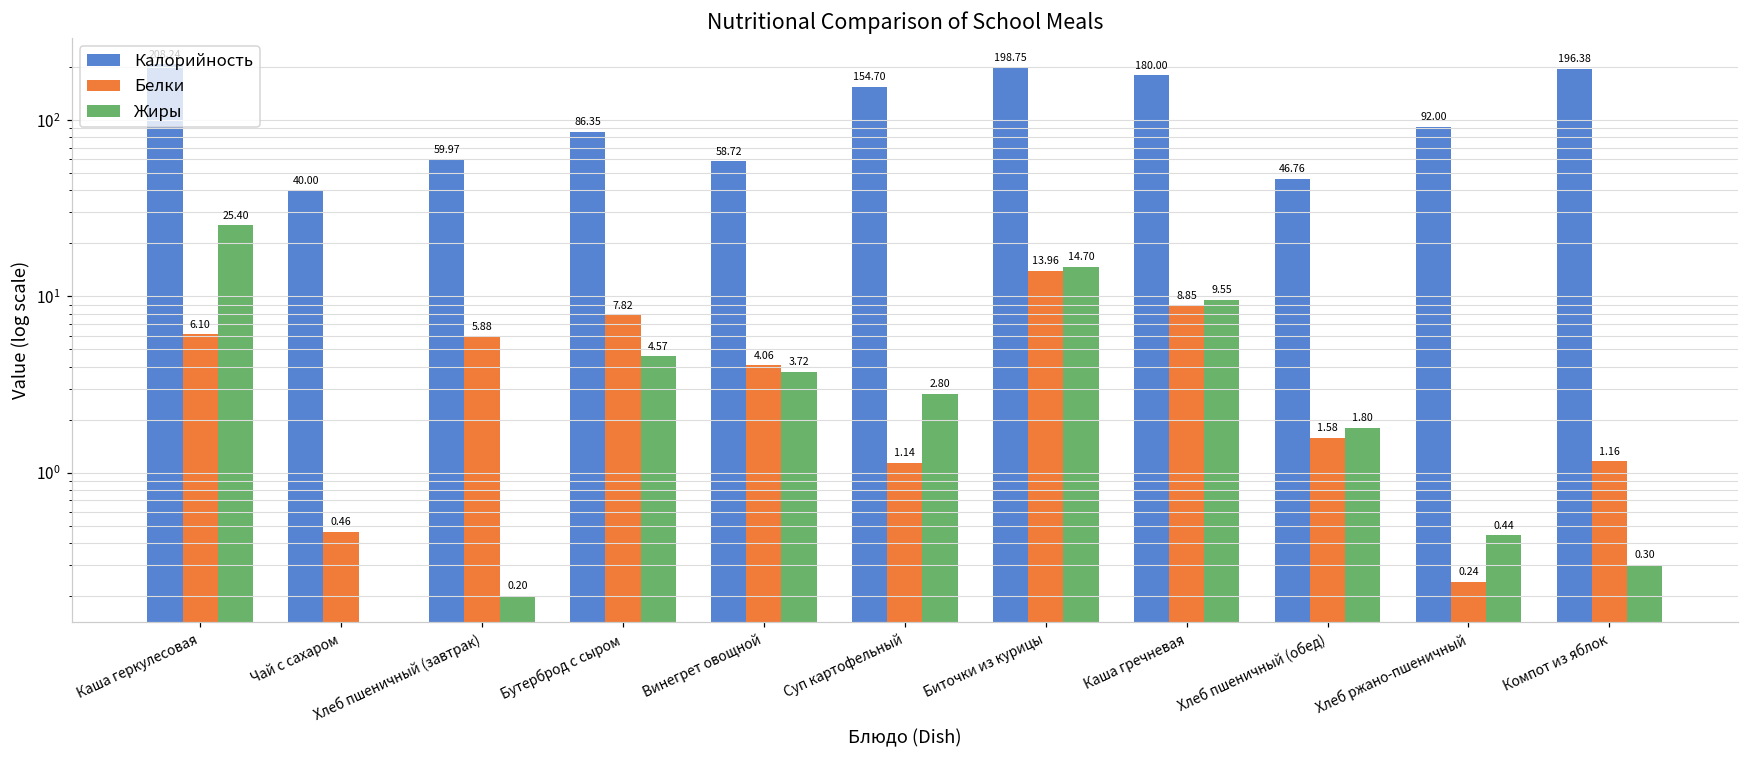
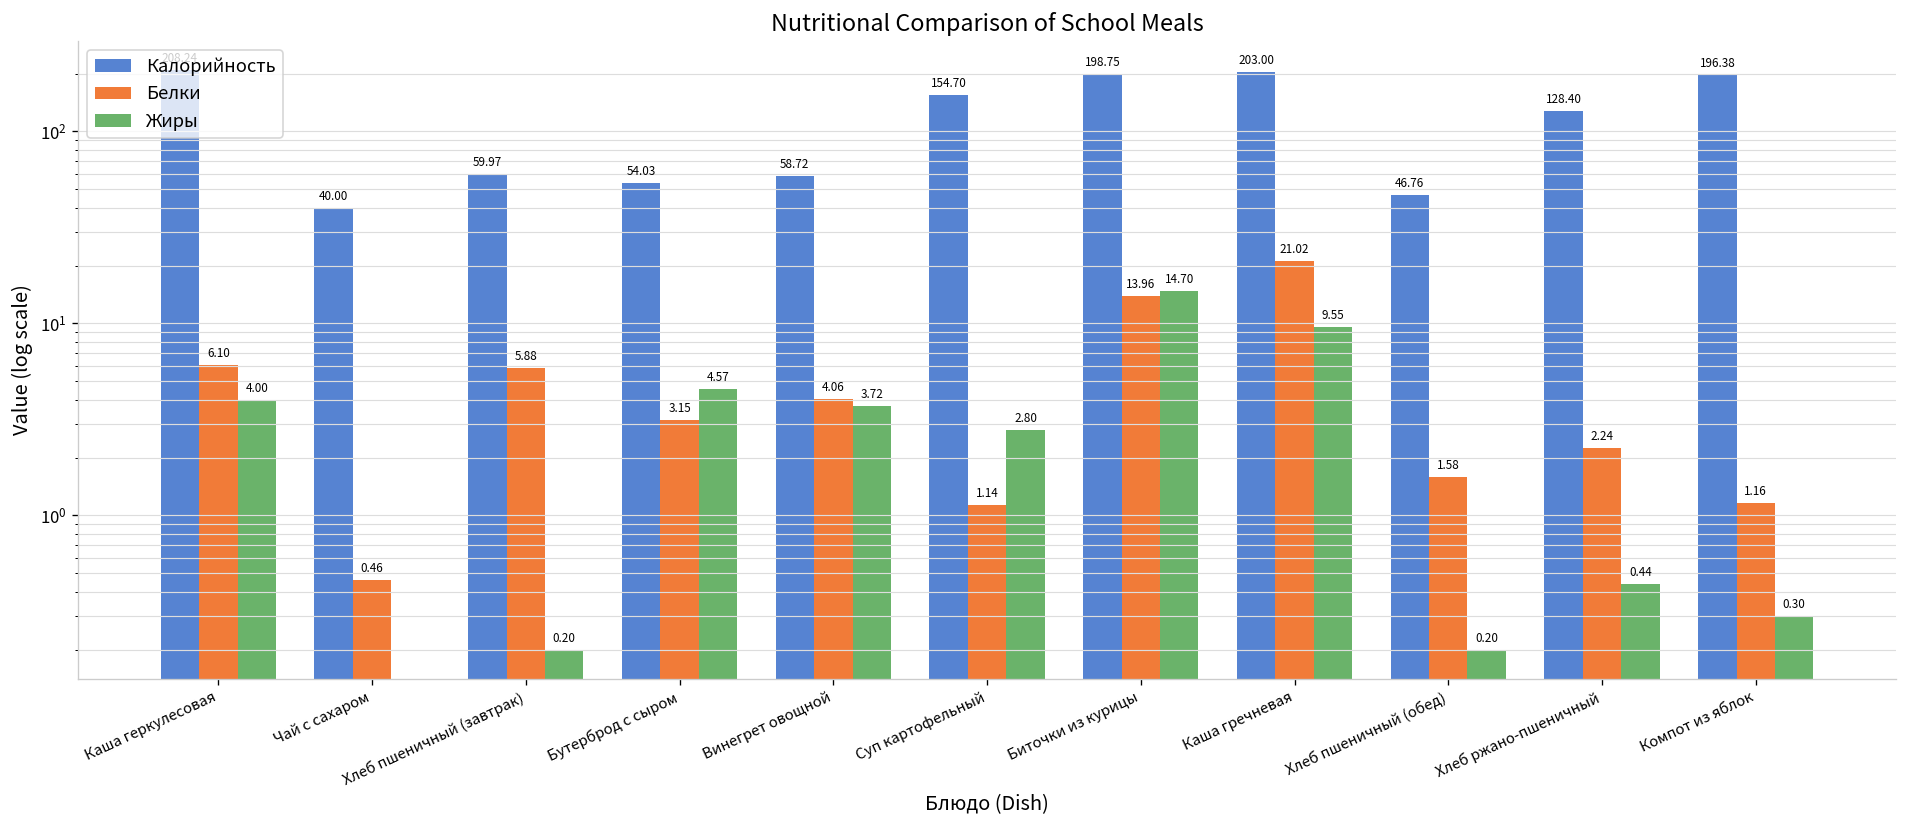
  {
    "Калорийность": {
      "Чай с сахаром": 40.00,
      "Хлеб пшеничный (завтрак)": 59.97,
-     "Бутерброд с сыром": 86.35,
+     "Бутерброд с сыром": 54.03,
      "Винегрет овощной": 58.72,
      "Суп картофельный": 154.70,
      "Биточки из курицы": 198.75,
-     "Каша гречневая": 180.00,
+     "Каша гречневая": 203.00,
      "Хлеб пшеничный (обед)": 46.76,
-     "Хлеб ржано-пшеничный": 92.00,
+     "Хлеб ржано-пшеничный": 128.40,
      "Компот из яблок": 196.38
    },
    "Белки": {
      "Каша геркулесовая": 6.10,
      "Чай с сахаром": 0.46,
      "Хлеб пшеничный (завтрак)": 5.88,
-     "Бутерброд с сыром": 7.82,
+     "Бутерброд с сыром": 3.15,
      "Винегрет овощной": 4.06,
      "Суп картофельный": 1.14,
      "Биточки из курицы": 13.96,
-     "Каша гречневая": 8.85,
+     "Каша гречневая": 21.02,
      "Хлеб пшеничный (обед)": 1.58,
-     "Хлеб ржано-пшеничный": 0.24,
+     "Хлеб ржано-пшеничный": 2.24,
      "Компот из яблок": 1.16
    },
    "Жиры": {
-     "Каша геркулесовая": 25.40,
+     "Каша геркулесовая": 4.00,
      "Хлеб пшеничный (завтрак)": 0.20,
      "Бутерброд с сыром": 4.57,
      "Винегрет овощной": 3.72,
      "Суп картофельный": 2.80,
      "Биточки из курицы": 14.70,
      "Каша гречневая": 9.55,
-     "Хлеб пшеничный (обед)": 1.80,
+     "Хлеб пшеничный (обед)": 0.20,
      "Хлеб ржано-пшеничный": 0.44,
      "Компот из яблок": 0.30
    }
  }
